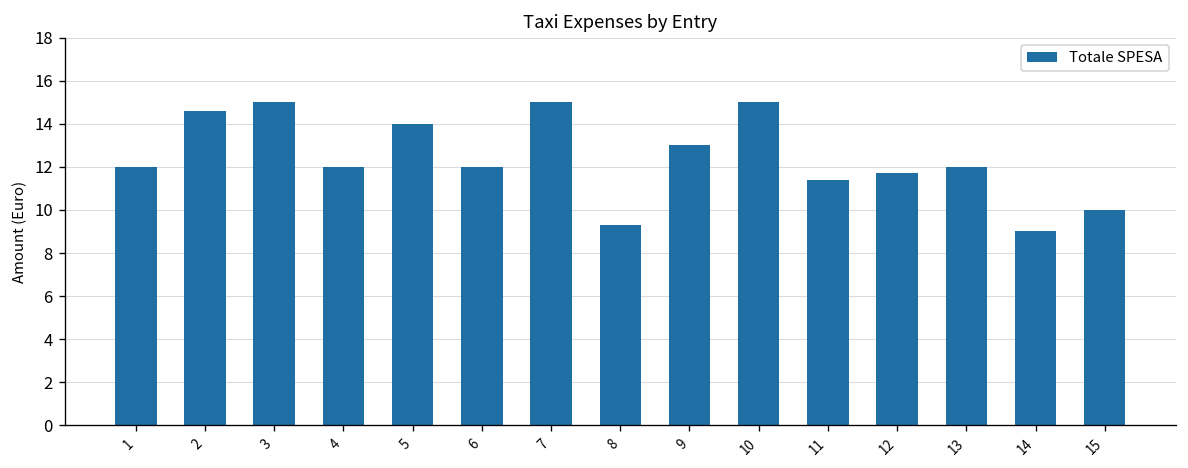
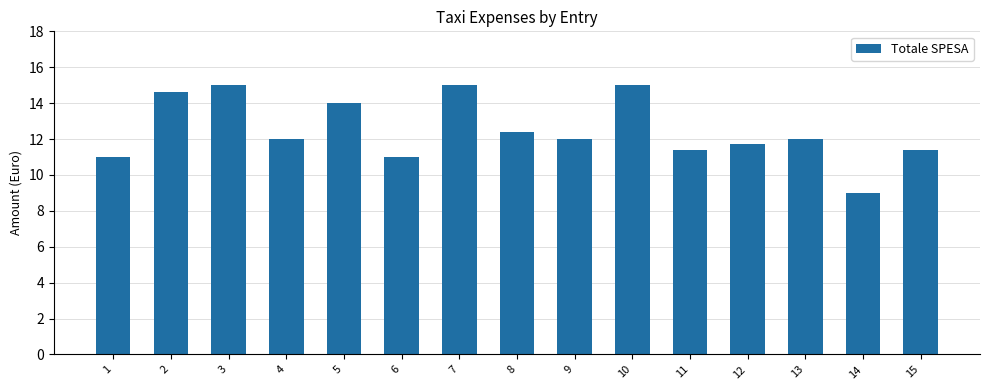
  {
-   "1": 12,
+   "1": 11,
    "2": 14.6,
    "3": 15.0,
    "4": 12.0,
    "5": 14.0,
-   "6": 12,
+   "6": 11,
    "7": 15.0,
-   "8": 9.3,
-   "9": 13,
+   "8": 12.4,
+   "9": 12,
    "10": 15.0,
    "11": 11.4,
    "12": 11.7,
    "13": 12.0,
    "14": 9.0,
-   "15": 10.0
+   "15": 11.4
  }
